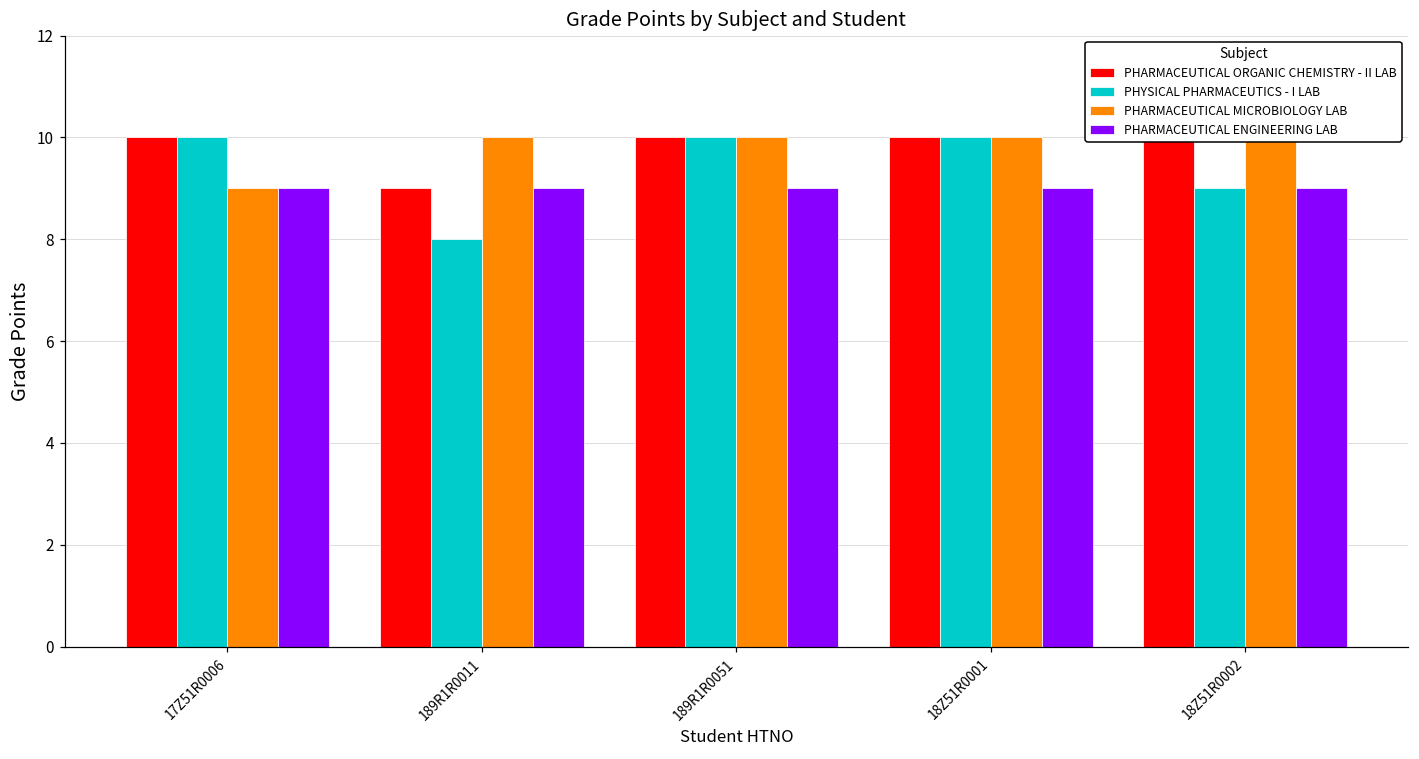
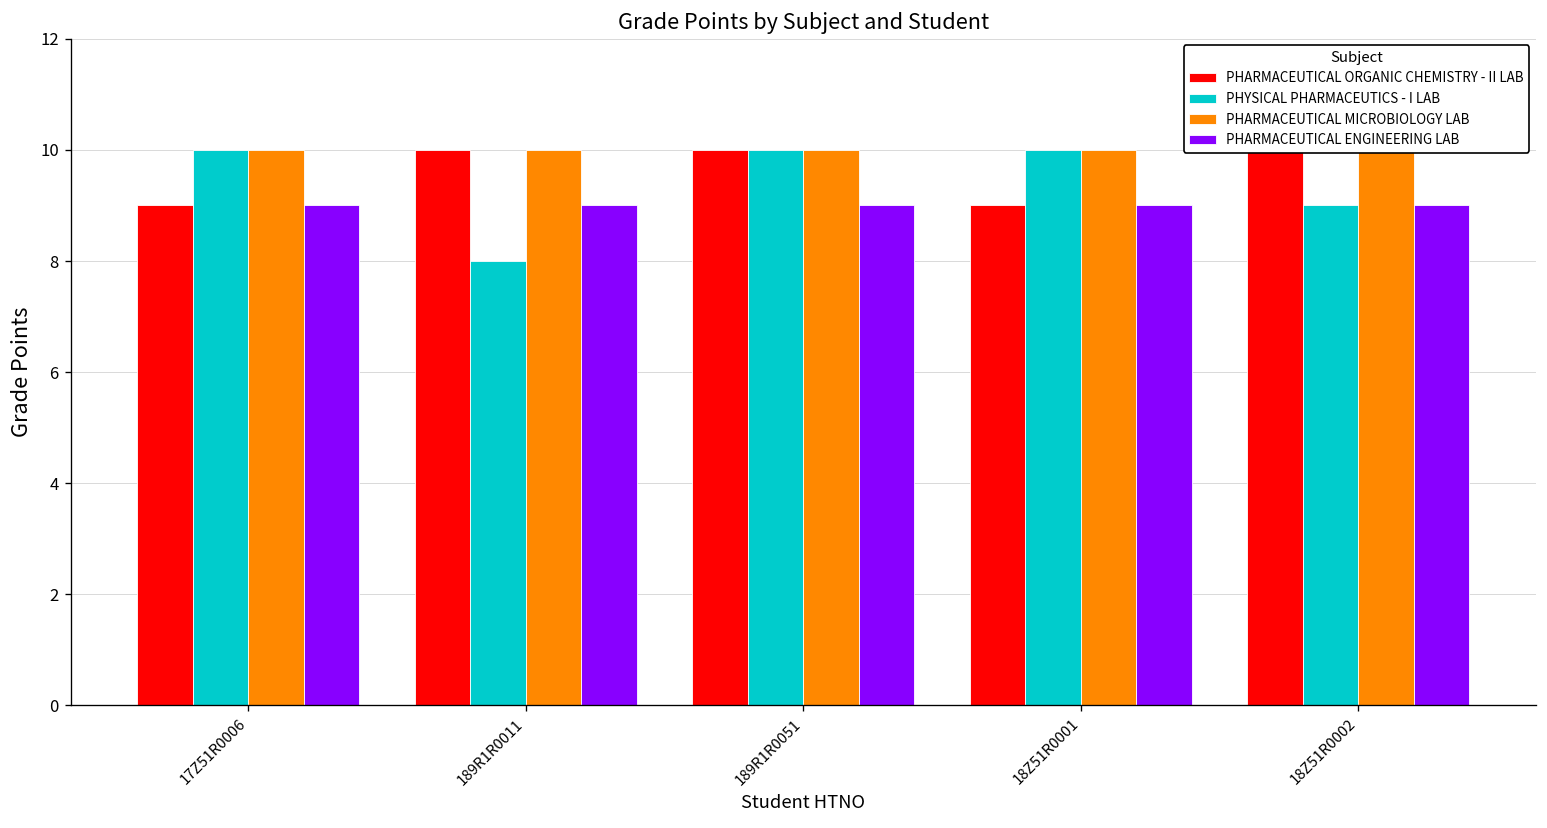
  {
    "PHARMACEUTICAL ORGANIC CHEMISTRY - II LAB": {
-     "17Z51R0006": 10,
-     "189R1R0011": 9,
+     "17Z51R0006": 9,
+     "189R1R0011": 10,
      "189R1R0051": 10,
-     "18Z51R0001": 10,
+     "18Z51R0001": 9,
      "18Z51R0002": 10
    },
    "PHYSICAL PHARMACEUTICS - I LAB": {
      "17Z51R0006": 10,
      "189R1R0011": 8,
      "189R1R0051": 10,
      "18Z51R0001": 10,
      "18Z51R0002": 9
    },
    "PHARMACEUTICAL MICROBIOLOGY LAB": {
-     "17Z51R0006": 9,
+     "17Z51R0006": 10,
      "189R1R0011": 10,
      "189R1R0051": 10,
      "18Z51R0001": 10,
      "18Z51R0002": 10
    },
    "PHARMACEUTICAL ENGINEERING LAB": {
      "17Z51R0006": 9,
      "189R1R0011": 9,
      "189R1R0051": 9,
      "18Z51R0001": 9,
      "18Z51R0002": 9
    }
  }
